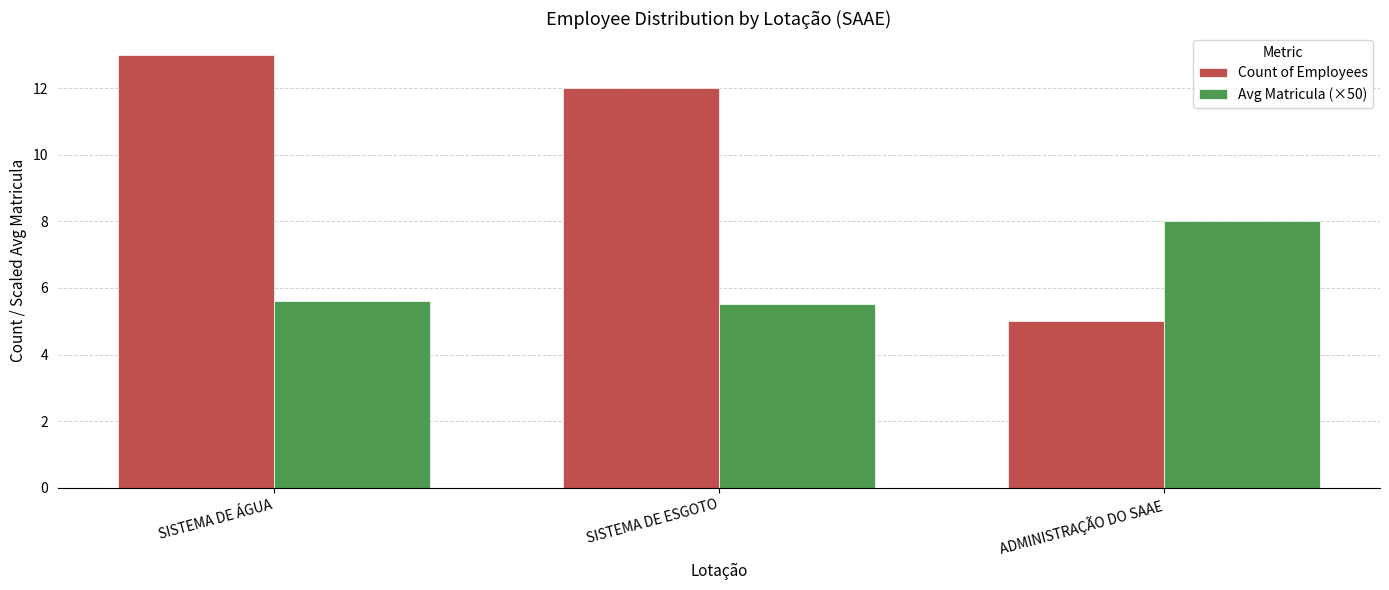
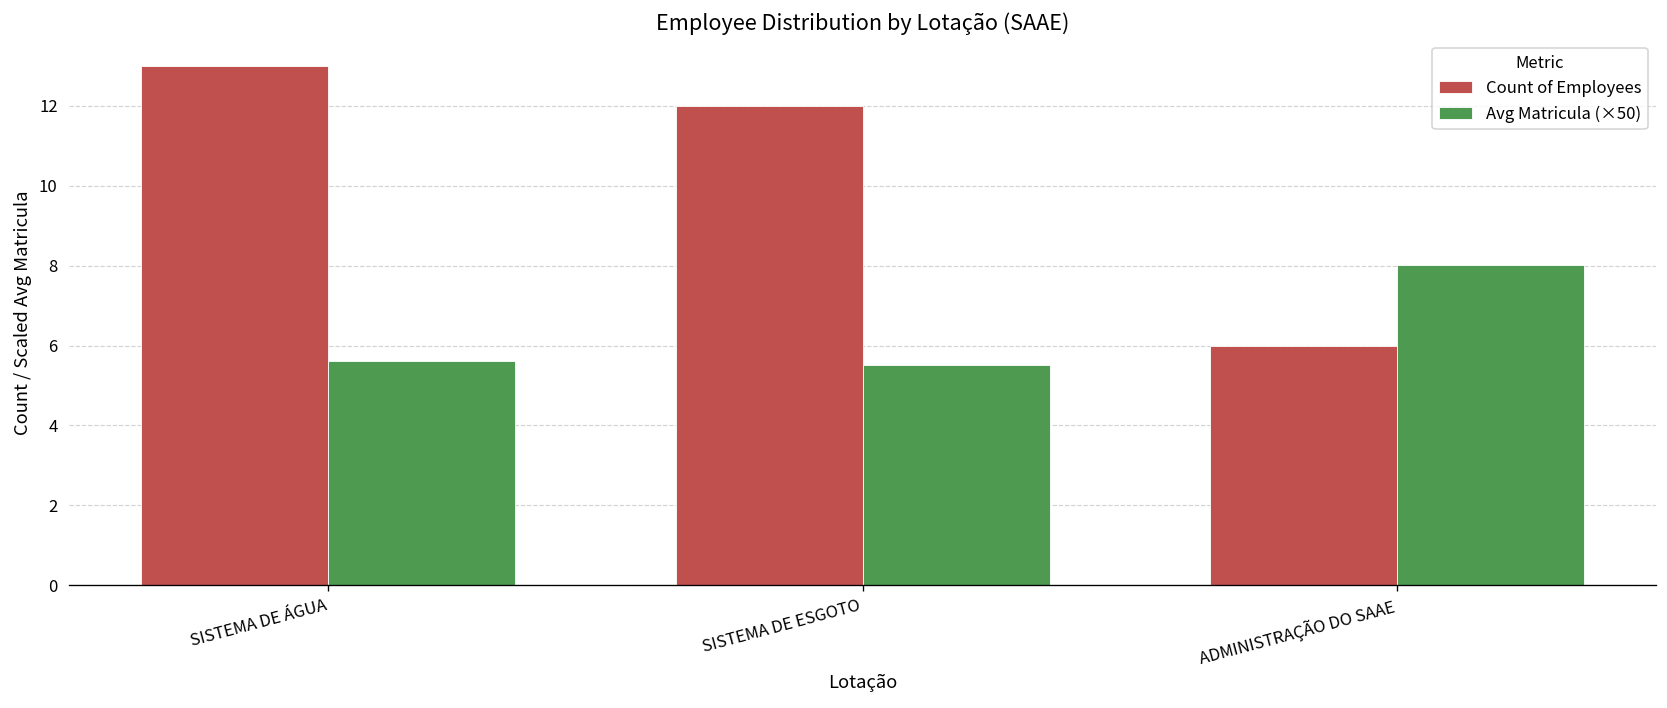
  {
    "Count of Employees": {
      "SISTEMA DE ÁGUA": 13,
      "SISTEMA DE ESGOTO": 12,
-     "ADMINISTRAÇÃO DO SAAE": 5
+     "ADMINISTRAÇÃO DO SAAE": 6
    },
    "Avg Matricula (×50)": {
      "SISTEMA DE ÁGUA": 5.6,
      "SISTEMA DE ESGOTO": 5.5,
      "ADMINISTRAÇÃO DO SAAE": 8
    }
  }
